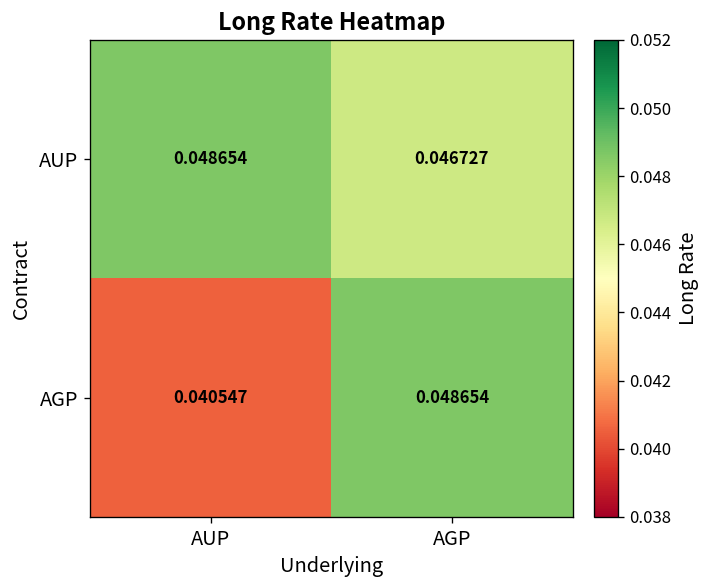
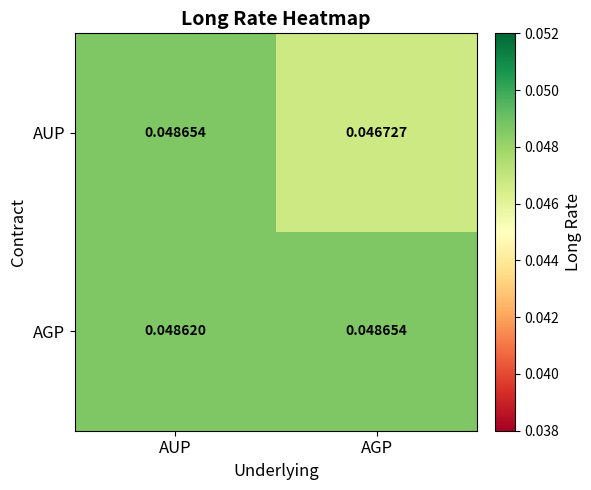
  {
    "AUP": {
      "AUP": 0.048654,
      "AGP": 0.046727
    },
    "AGP": {
-     "AUP": 0.040547,
+     "AUP": 0.048620,
      "AGP": 0.048654
    }
  }
